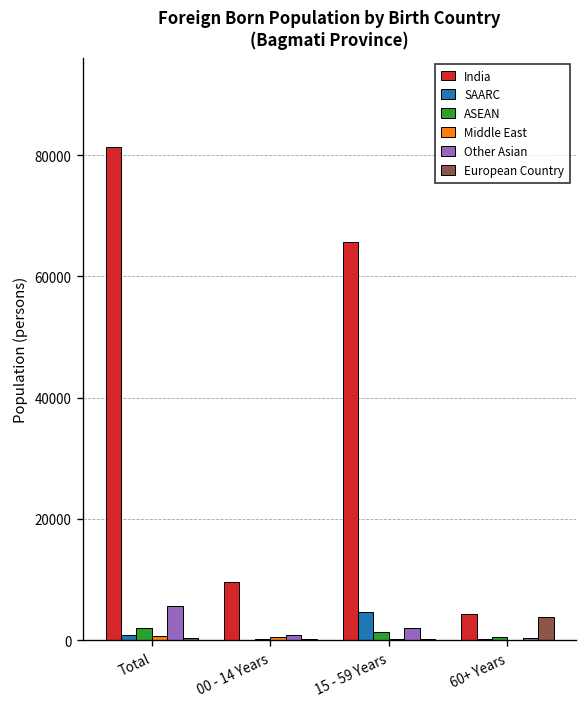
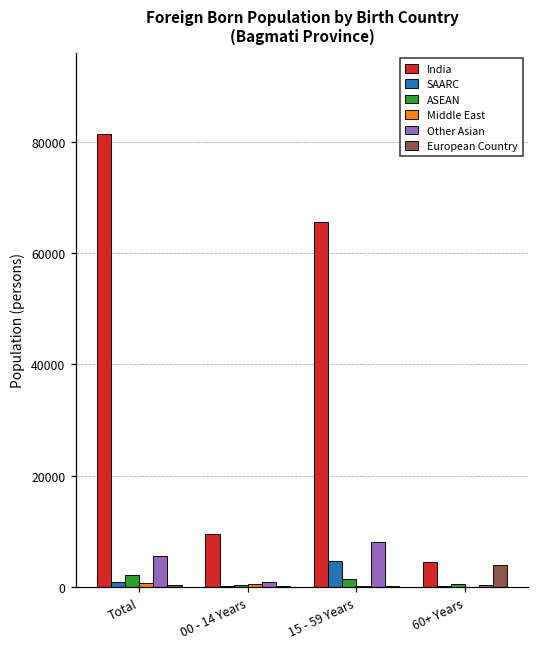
  {
    "India": {
      "Total": 81000,
      "00 - 14 Years": 10000,
      "15 - 59 Years": 66000,
      "60+ Years": 4000
    },
    "SAARC": {
      "Total": 1000,
      "15 - 59 Years": 5000
    },
    "ASEAN": {
      "Total": 2000,
      "15 - 59 Years": 1000
    },
    "Middle East": {
      "Total": 1000,
      "00 - 14 Years": 1000
    },
    "Other Asian": {
      "Total": 6000,
      "00 - 14 Years": 1000,
-     "15 - 59 Years": 2000
+     "15 - 59 Years": 8000
    },
    "European Country": {
      "60+ Years": 4000
    }
  }
